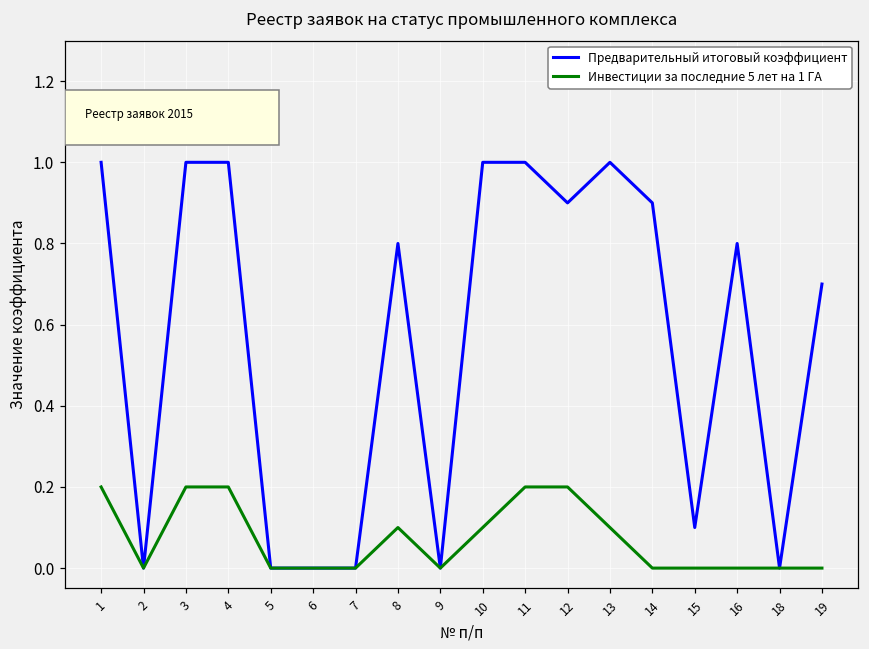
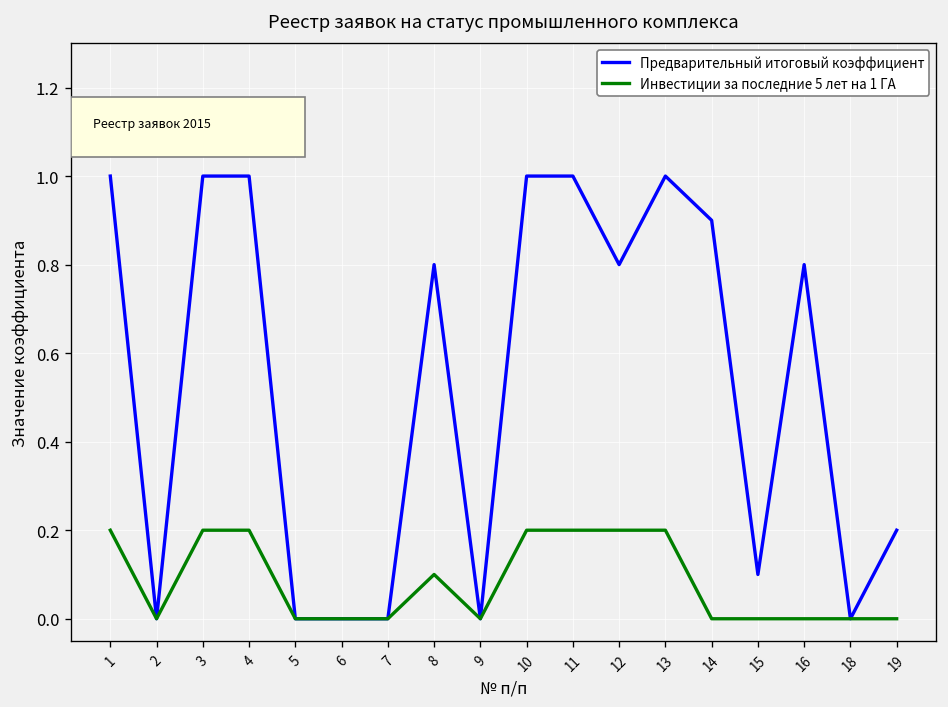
  {
    "Предварительный итоговый коэффициент": {
      "1": 1.0,
      "3": 1.0,
      "4": 1.0,
      "8": 0.8,
      "10": 1.0,
      "11": 1.0,
-     "12": 0.9,
+     "12": 0.8,
      "13": 1.0,
      "14": 0.9,
      "15": 0.1,
      "16": 0.8,
-     "19": 0.7
+     "19": 0.2
    },
    "Инвестиции за последние 5 лет на 1 ГА": {
      "1": 0.2,
      "3": 0.2,
      "4": 0.2,
      "8": 0.1,
-     "10": 0.1,
+     "10": 0.2,
      "11": 0.2,
      "12": 0.2,
-     "13": 0.1,
+     "13": 0.2,
      "14": 0.0,
      "15": 0.0,
      "16": 0.0,
      "19": 0.0
    }
  }
